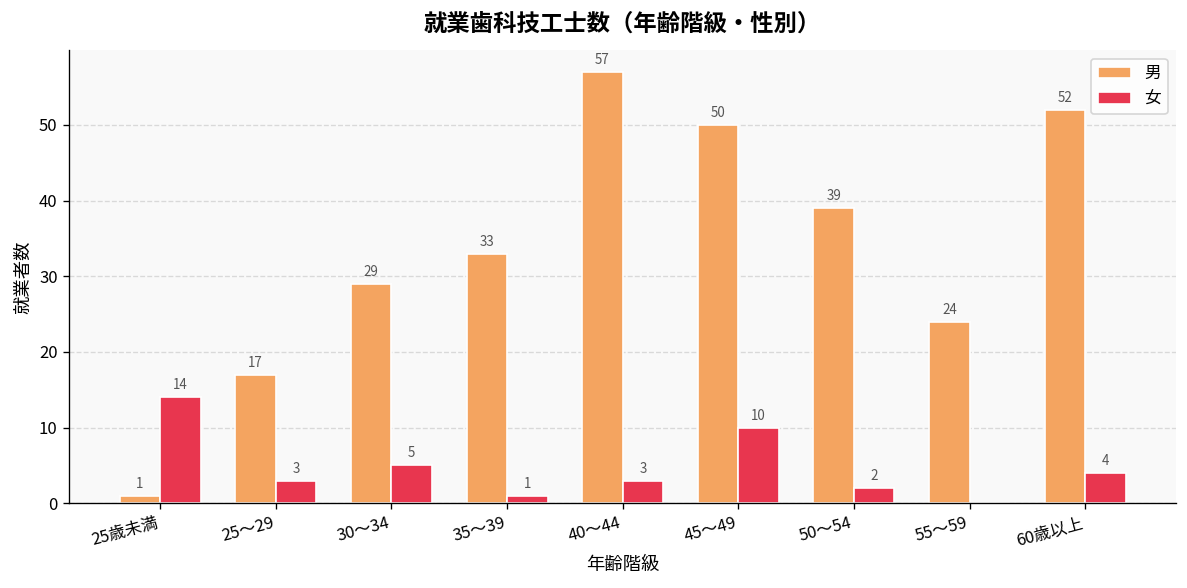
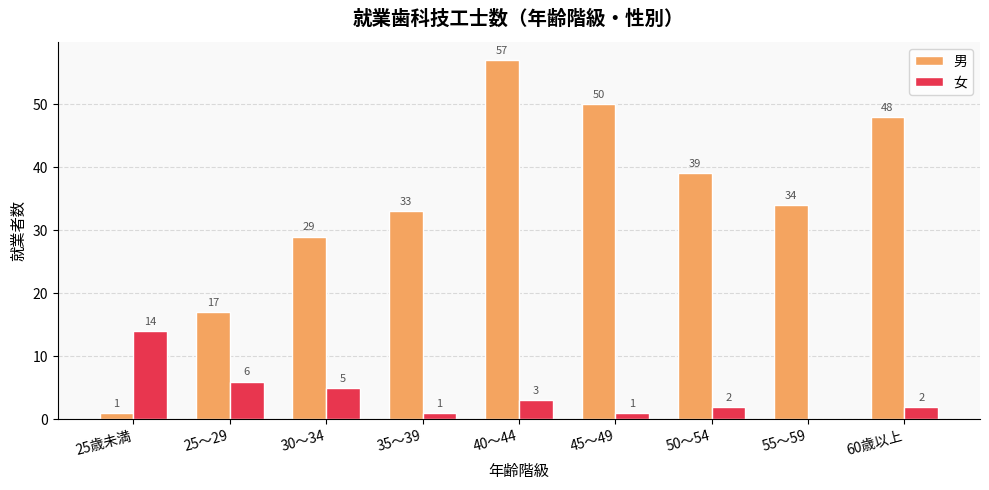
  {
    "男": {
      "25歳未満": 1,
      "25～29": 17,
      "30～34": 29,
      "35～39": 33,
      "40～44": 57,
      "45～49": 50,
      "50～54": 39,
-     "55～59": 24,
-     "60歳以上": 52
+     "55～59": 34,
+     "60歳以上": 48
    },
    "女": {
      "25歳未満": 14,
-     "25～29": 3,
+     "25～29": 6,
      "30～34": 5,
      "35～39": 1,
      "40～44": 3,
-     "45～49": 10,
+     "45～49": 1,
      "50～54": 2,
-     "60歳以上": 4
+     "60歳以上": 2
    }
  }
